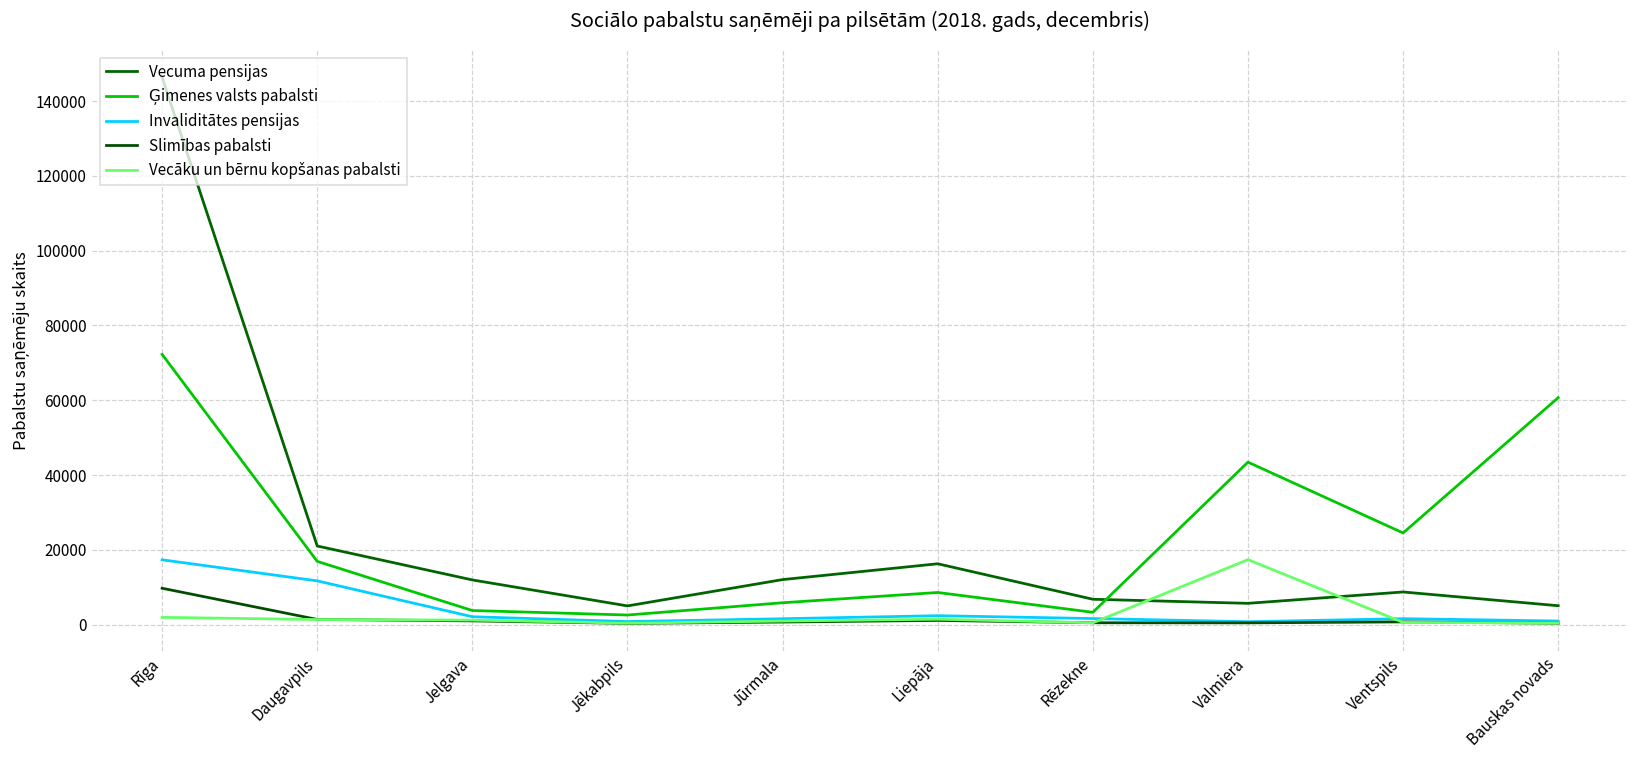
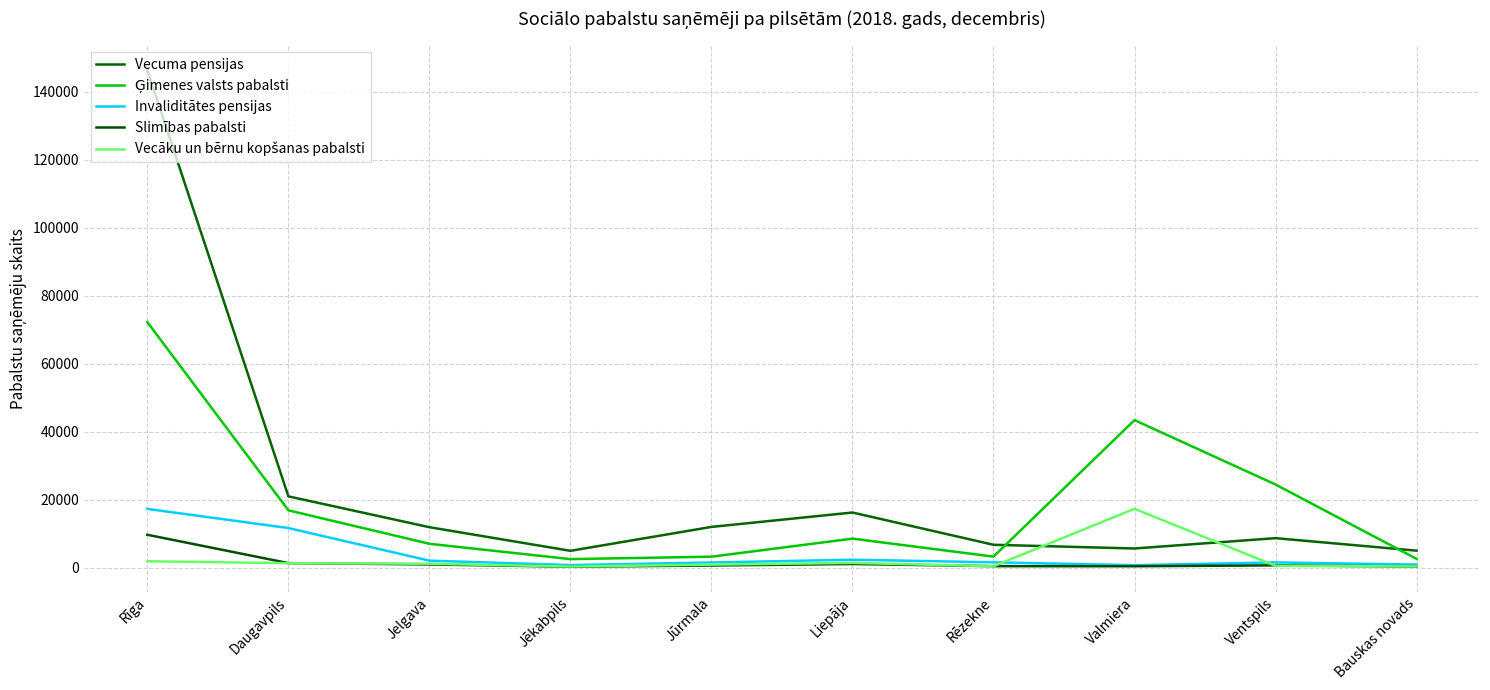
  {
    "Ģimenes valsts pabalsti": {
      "Rīga": 72000,
      "Daugavpils": 17000,
-     "Jelgava": 4000,
+     "Jelgava": 7000,
      "Jēkabpils": 3000,
-     "Jūrmala": 6000,
+     "Jūrmala": 3000,
      "Liepāja": 9000,
      "Rēzekne": 3000,
      "Valmiera": 43000,
      "Ventspils": 25000,
-     "Bauskas novads": 61000
+     "Bauskas novads": 3000
    },
    "Invaliditātes pensijas": {
      "Rīga": 17000,
      "Daugavpils": 12000,
      "Jelgava": 2000,
      "Liepāja": 2000,
      "Rēzekne": 2000,
      "Ventspils": 2000
    },
    "Vecāku un bērnu kopšanas pabalsti": {
      "Rīga": 2000,
      "Valmiera": 17000
    }
  }
